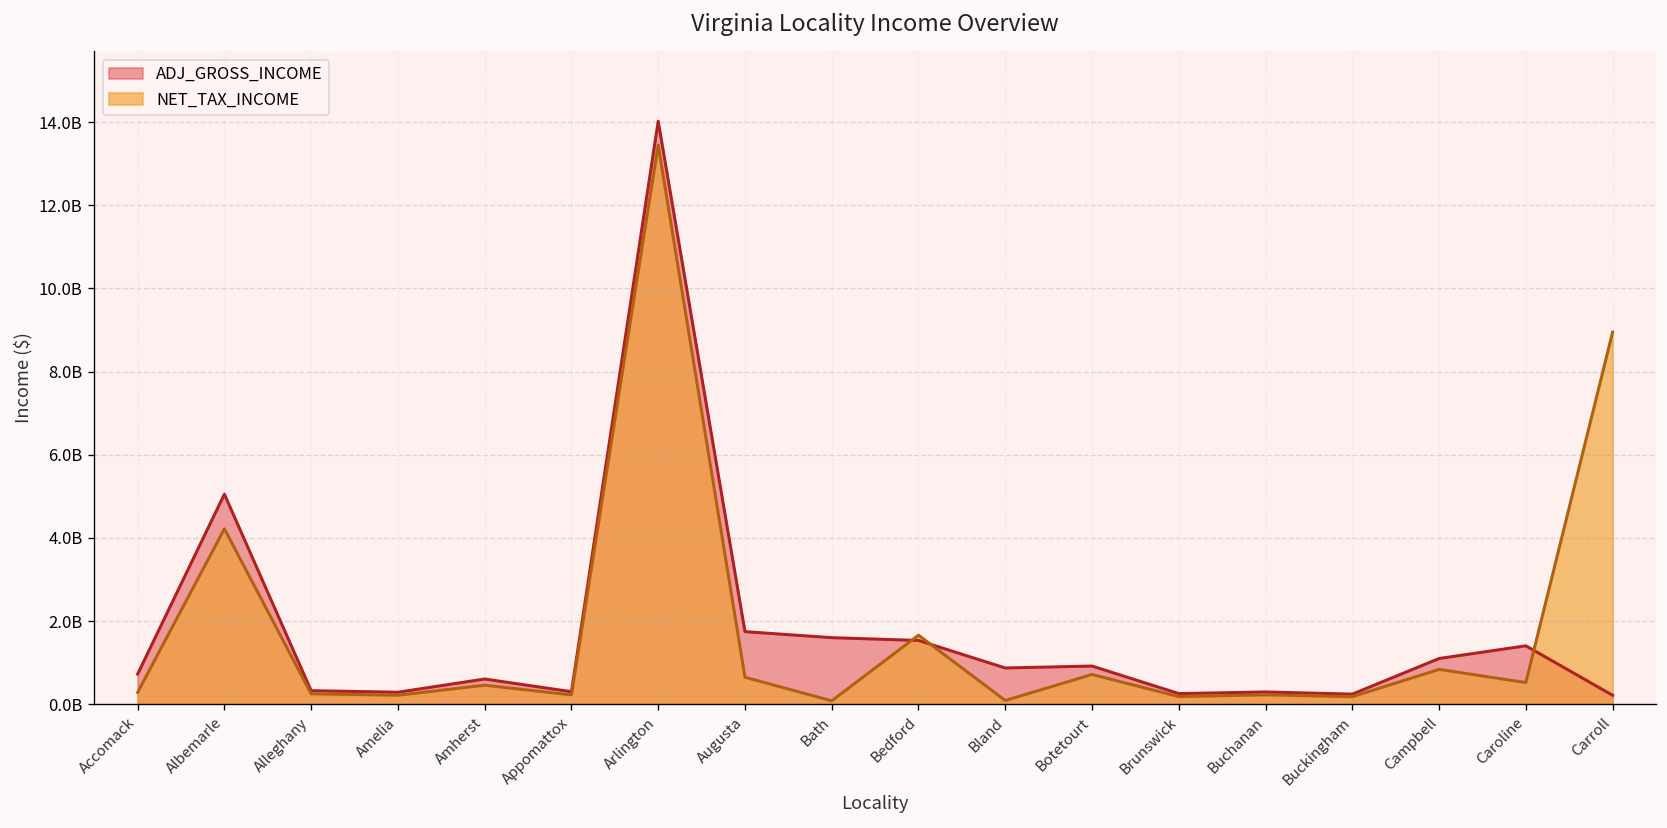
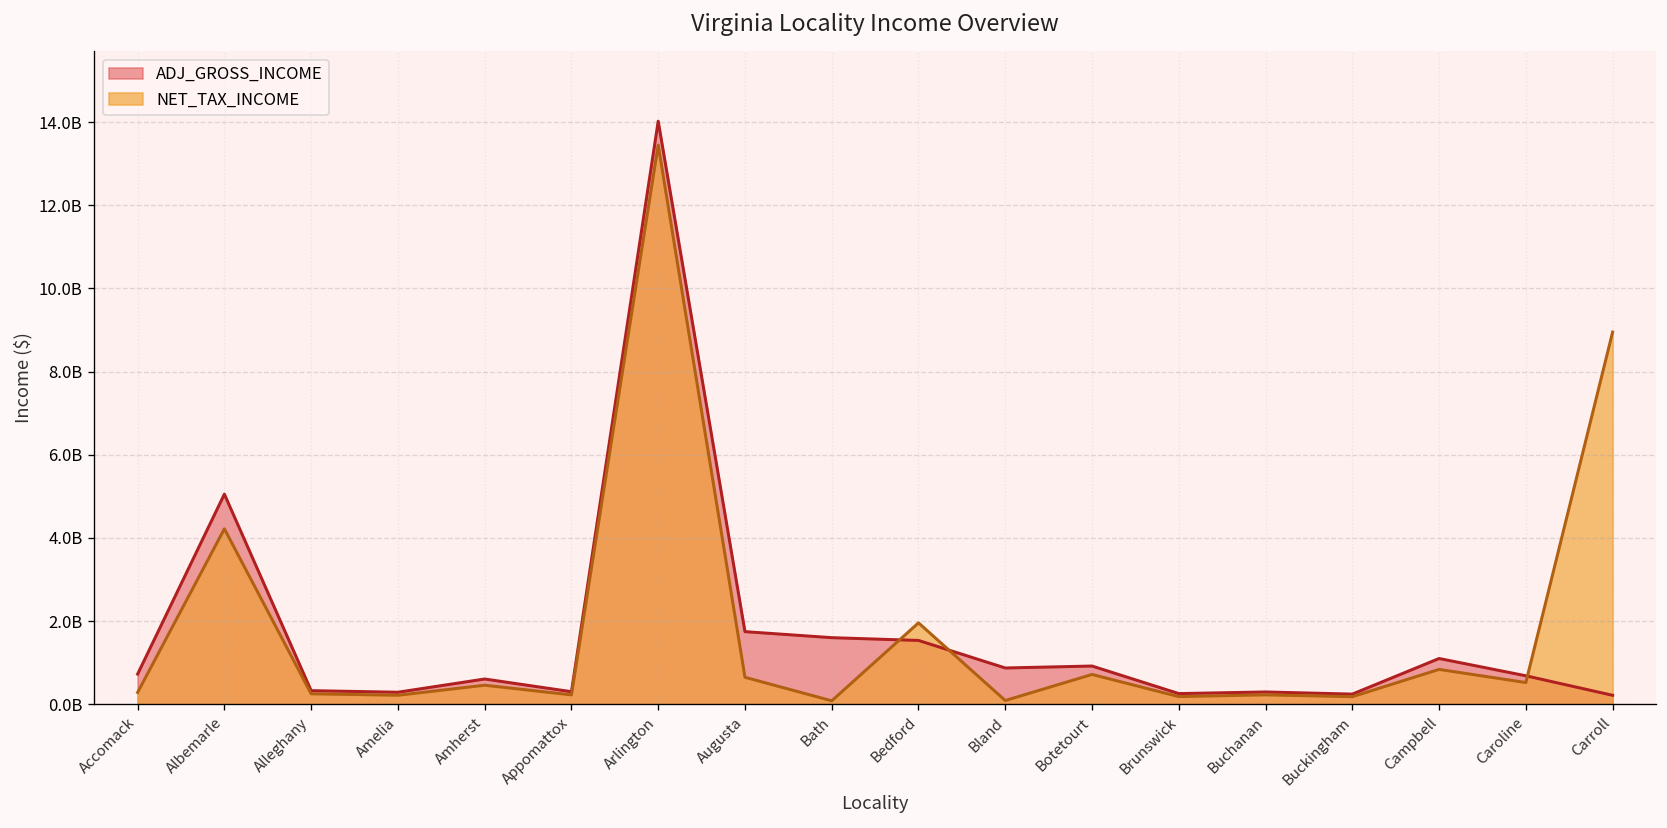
  {
    "ADJ_GROSS_INCOME": {
      "Accomack": 700000000,
      "Albemarle": 5100000000,
      "Alleghany": 300000000,
      "Amherst": 600000000,
      "Appomattox": 300000000,
      "Arlington": 14000000000,
      "Augusta": 1700000000,
      "Bath": 1600000000,
      "Bedford": 1500000000,
      "Bland": 900000000,
      "Botetourt": 900000000,
      "Campbell": 1100000000,
-     "Caroline": 1400000000,
+     "Caroline": 700000000,
      "Carroll": 200000000
    },
    "NET_TAX_INCOME": {
      "Accomack": 300000000,
      "Albemarle": 4200000000,
      "Alleghany": 200000000,
      "Amherst": 500000000,
      "Appomattox": 200000000,
      "Arlington": 13400000000,
      "Augusta": 600000000,
      "Bath": 100000000,
-     "Bedford": 1700000000,
+     "Bedford": 2000000000,
      "Bland": 100000000,
      "Botetourt": 700000000,
      "Campbell": 800000000,
      "Caroline": 500000000,
      "Carroll": 8900000000
    }
  }
